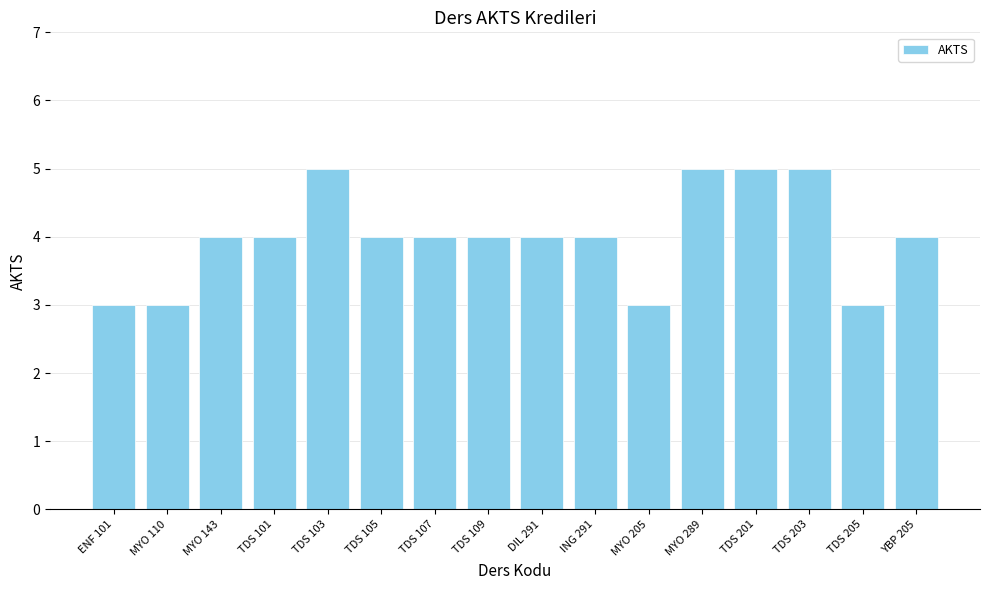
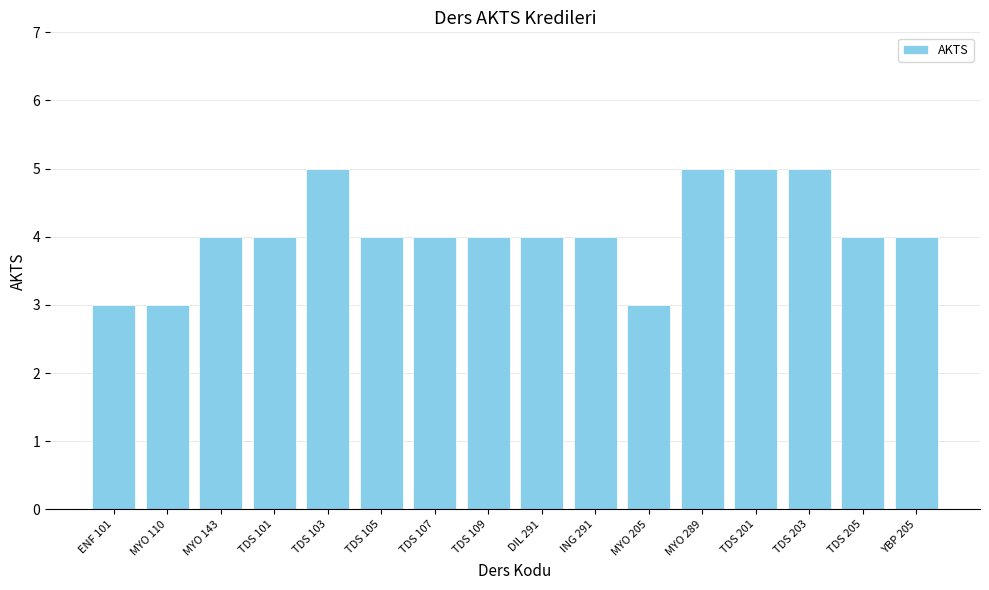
  {
    "ENF 101": 3,
    "MYO 110": 3,
    "MYO 143": 4,
    "TDS 101": 4,
    "TDS 103": 5,
    "TDS 105": 4,
    "TDS 107": 4,
    "TDS 109": 4,
    "DIL 291": 4,
    "ING 291": 4,
    "MYO 205": 3,
    "MYO 289": 5,
    "TDS 201": 5,
    "TDS 203": 5,
-   "TDS 205": 3,
+   "TDS 205": 4,
    "YBP 205": 4
  }
